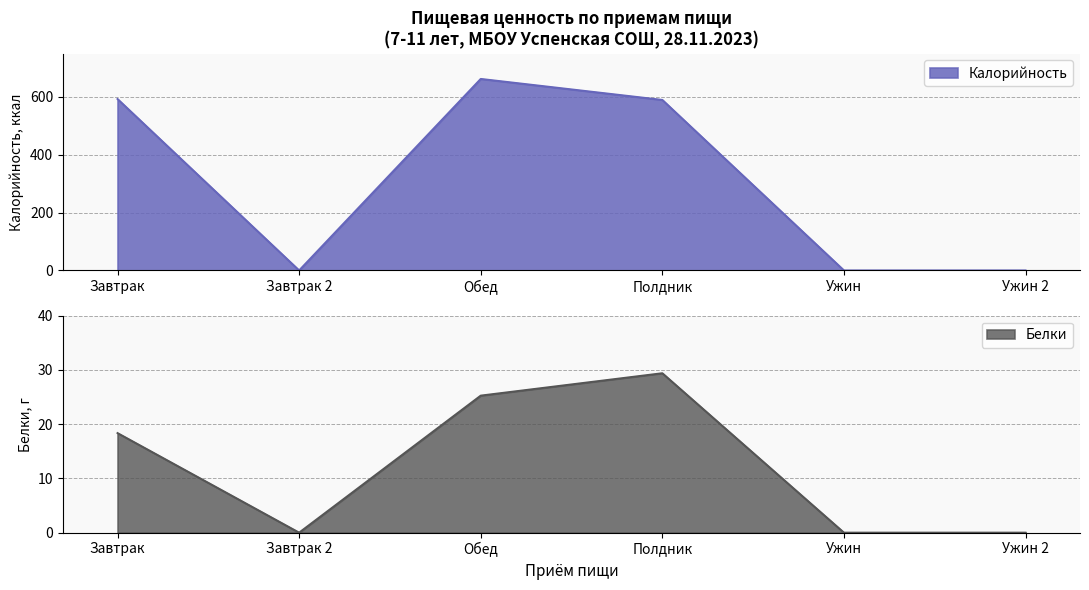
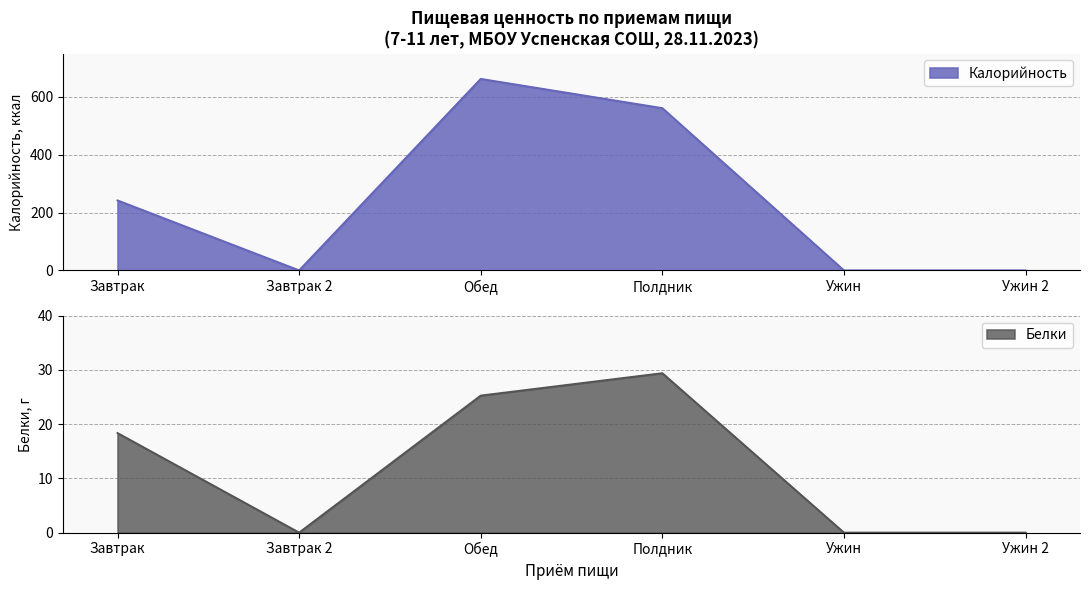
  {
    "Пищевая ценность по приемам пищи (7-11 лет, МБОУ Успенская СОШ, 28.11.2023)": {
-     "Завтрак": 590,
+     "Завтрак": 240,
      "Завтрак 2": 0,
      "Обед": 660,
-     "Полдник": 590,
+     "Полдник": 560,
      "Ужин": 0,
      "Ужин 2": 0
    }
  }
